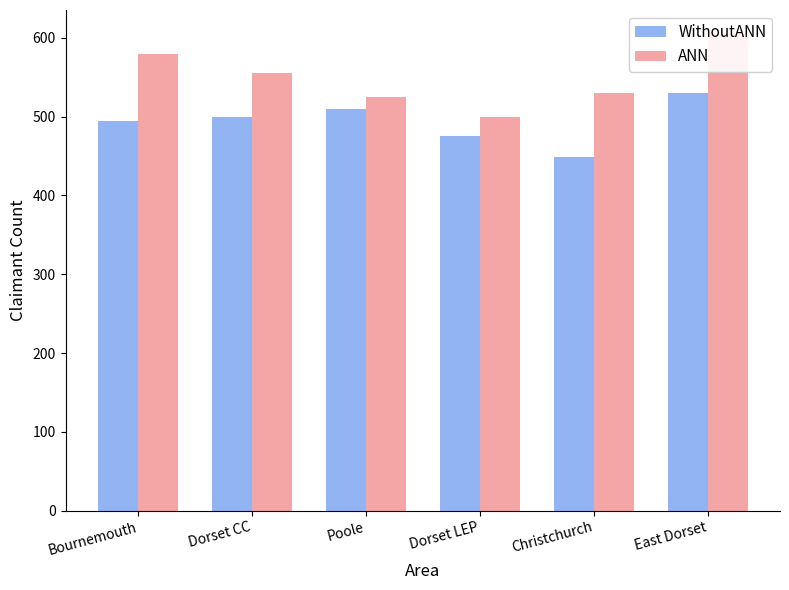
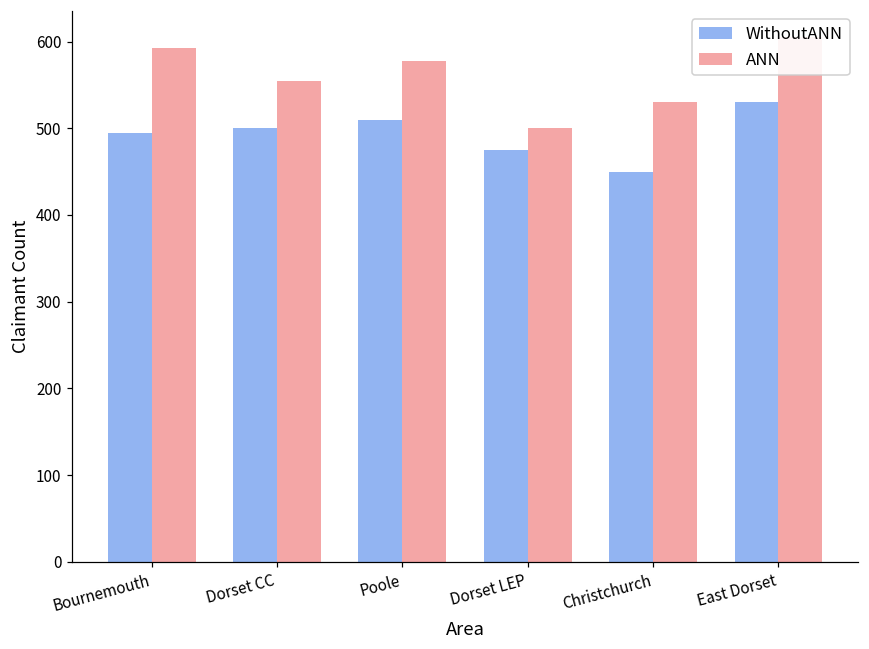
  {
    "WithoutANN": {
      "Bournemouth": 500,
      "Dorset CC": 500,
      "Poole": 510,
      "Dorset LEP": 480,
      "Christchurch": 450,
      "East Dorset": 530
    },
    "ANN": {
-     "Bournemouth": 580,
+     "Bournemouth": 590,
      "Dorset CC": 560,
-     "Poole": 530,
+     "Poole": 580,
      "Dorset LEP": 500,
      "Christchurch": 530
    }
  }
